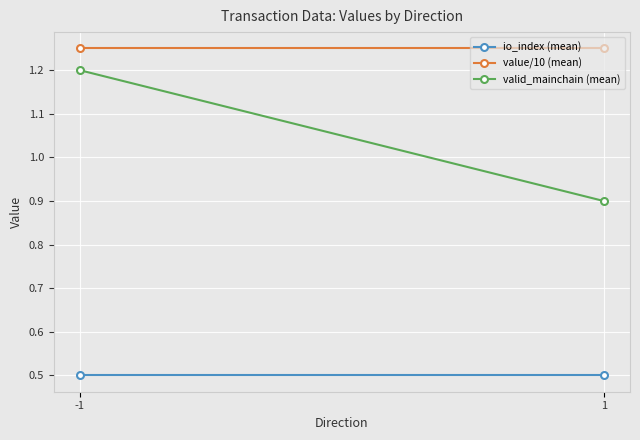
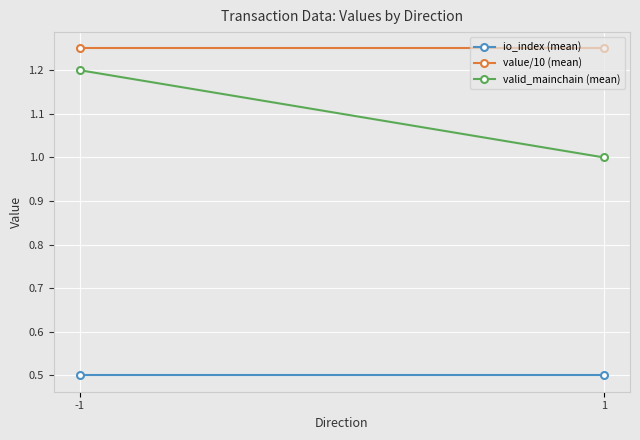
  {
    "io_index (mean)": {
      "-1": 0.5,
      "1": 0.5
    },
    "value/10 (mean)": {
      "-1": 1.25
    },
    "valid_mainchain (mean)": {
      "-1": 1.2,
-     "1": 0.9
+     "1": 1.0
    }
  }
